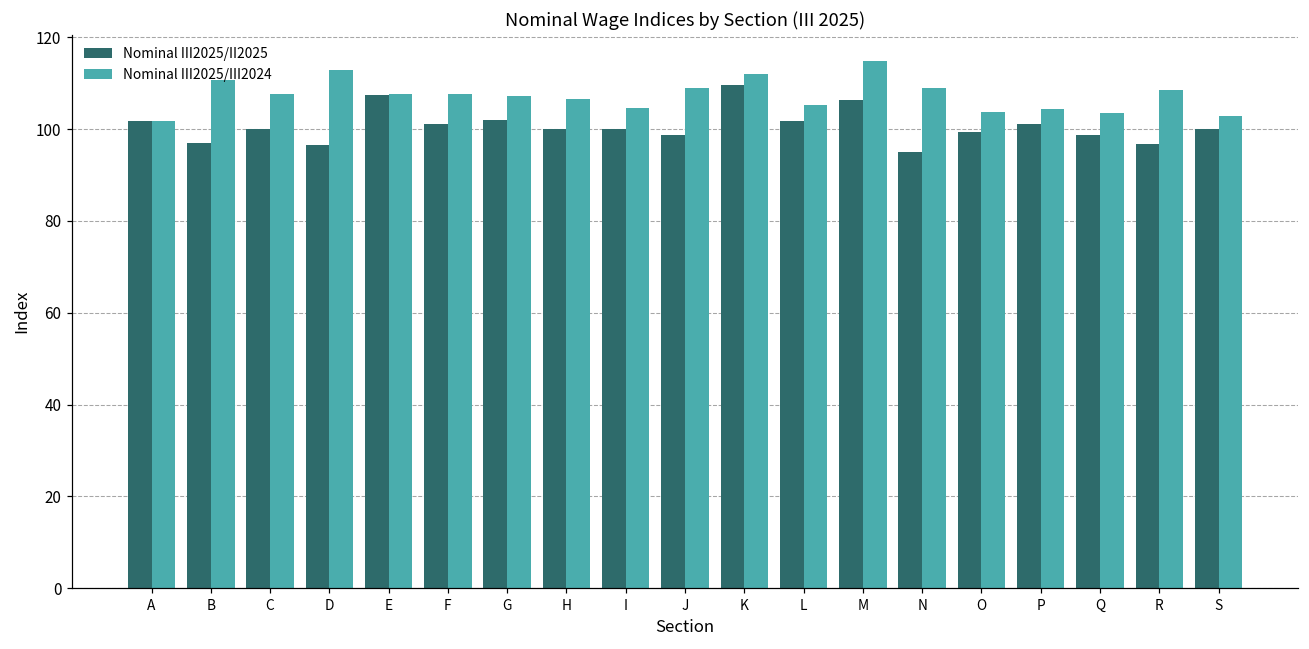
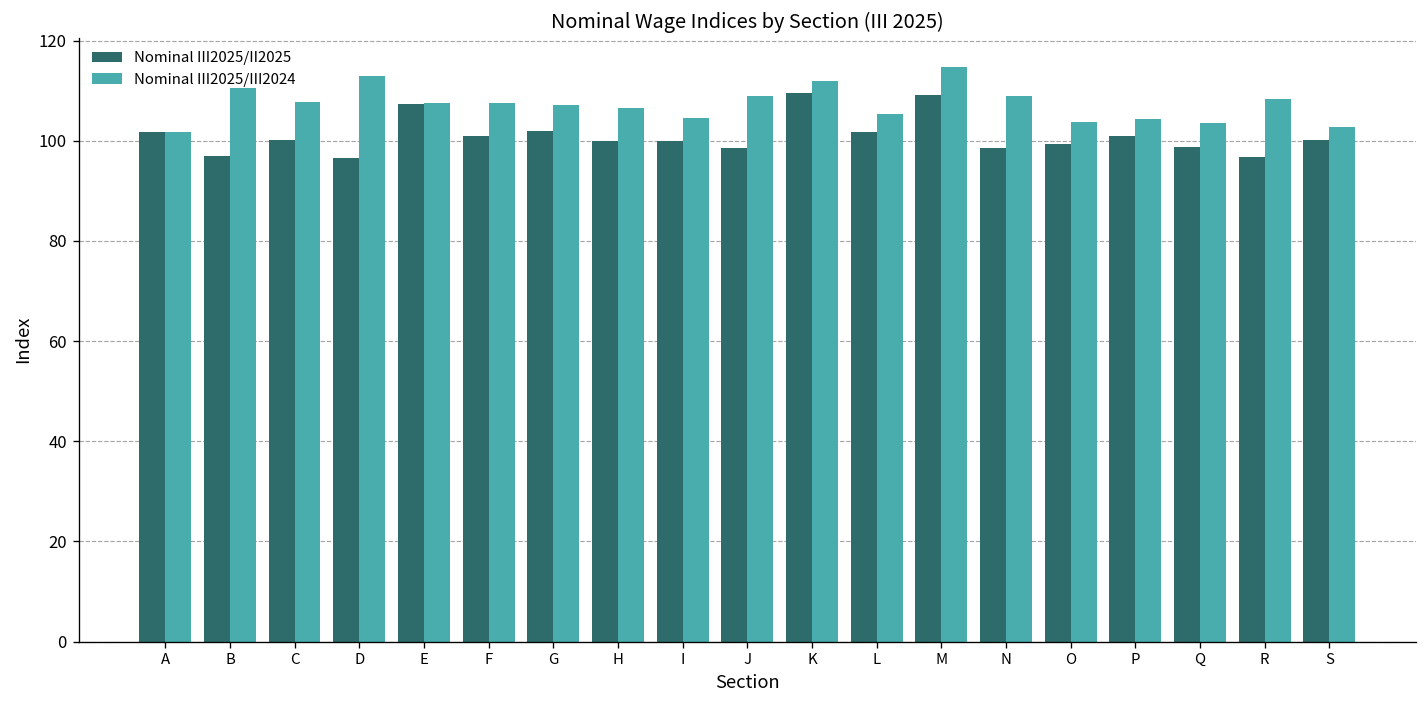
  {
    "Nominal III2025/II2025": {
      "A": 102,
      "B": 97,
      "C": 100,
      "D": 97,
      "E": 107,
      "F": 101,
      "G": 102,
      "H": 100,
      "I": 100,
      "J": 99,
      "K": 110,
      "L": 102,
-     "M": 106,
-     "N": 95,
+     "M": 109,
+     "N": 99,
      "O": 99,
      "P": 101,
      "Q": 99,
      "R": 97,
      "S": 100
    },
    "Nominal III2025/III2024": {
      "A": 102,
      "B": 111,
      "C": 108,
      "D": 113,
      "E": 108,
      "F": 108,
      "G": 107,
      "H": 107,
      "I": 105,
      "J": 109,
      "K": 112,
      "L": 105,
      "M": 115,
      "N": 109,
      "O": 104,
      "P": 104,
      "Q": 104,
      "R": 108,
      "S": 103
    }
  }
